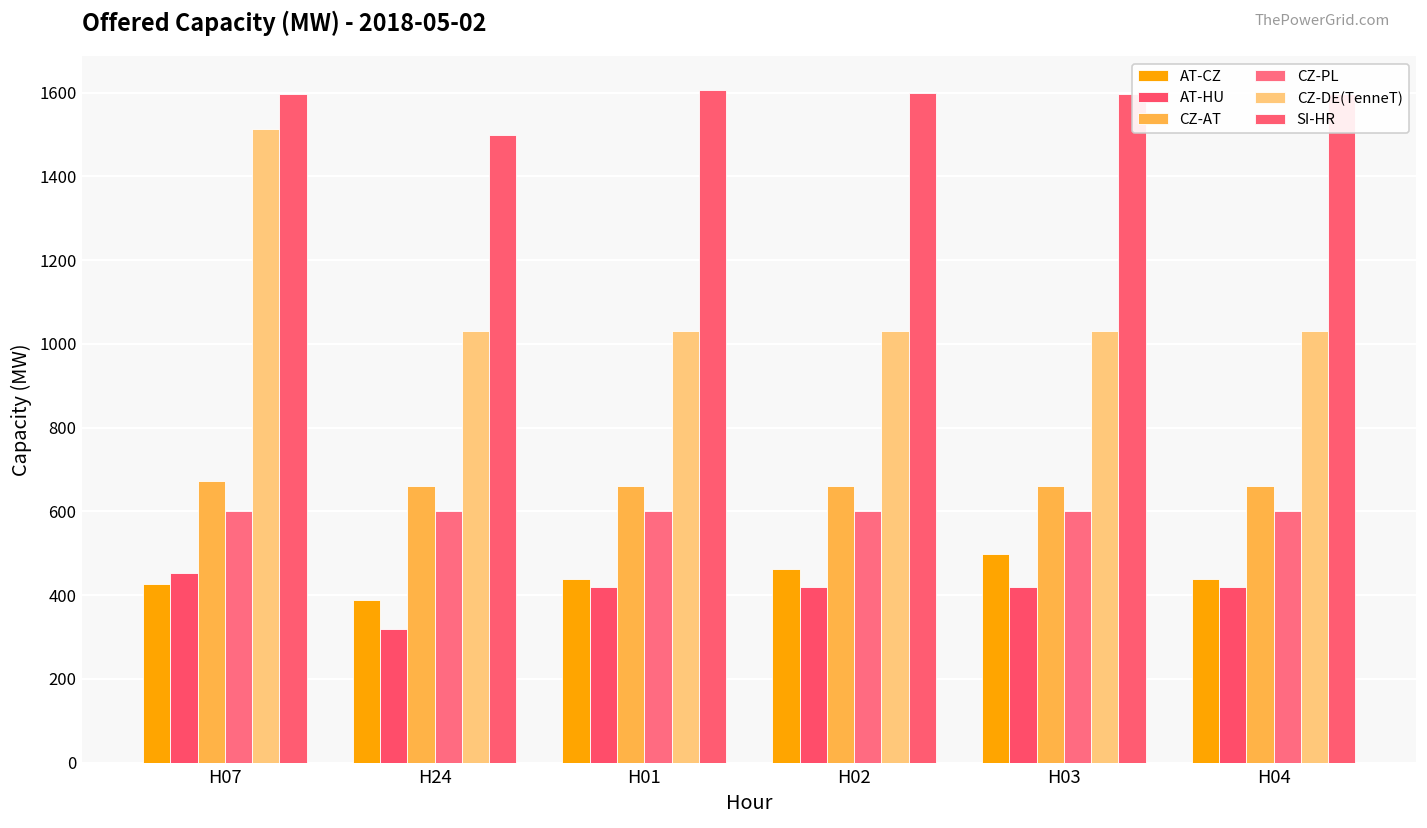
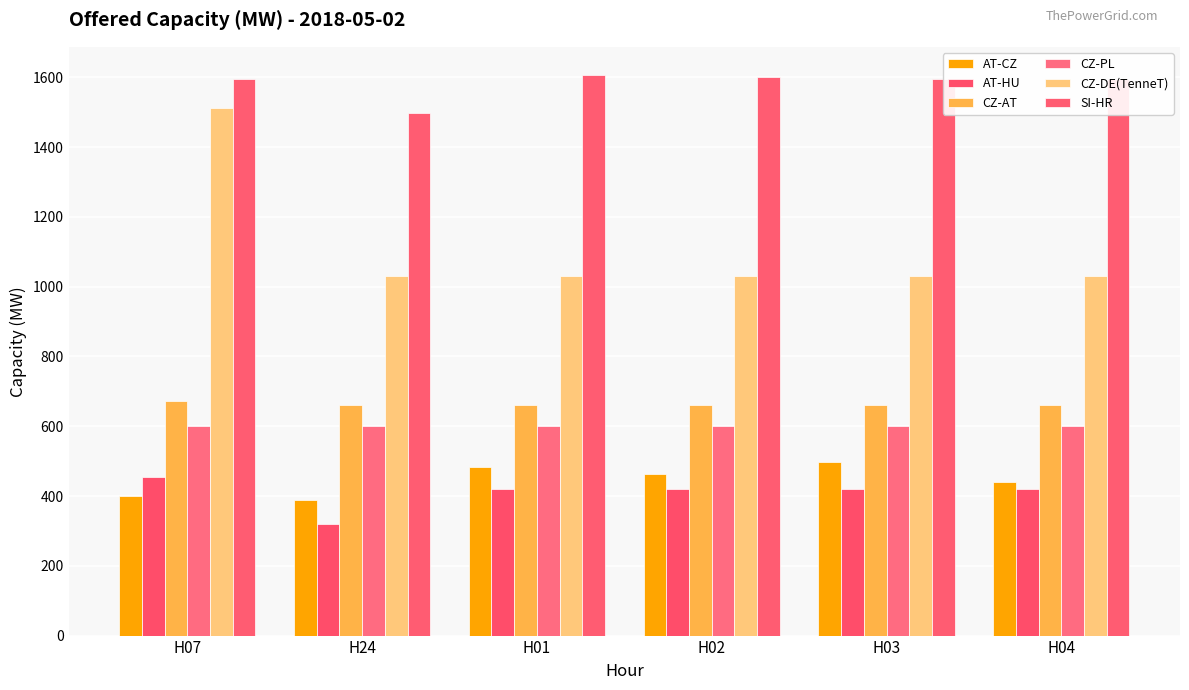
  {
    "AT-CZ": {
-     "H07": 430,
+     "H07": 400,
      "H24": 390,
-     "H01": 440,
+     "H01": 480,
      "H02": 460,
      "H03": 500,
      "H04": 440
    }
  }
